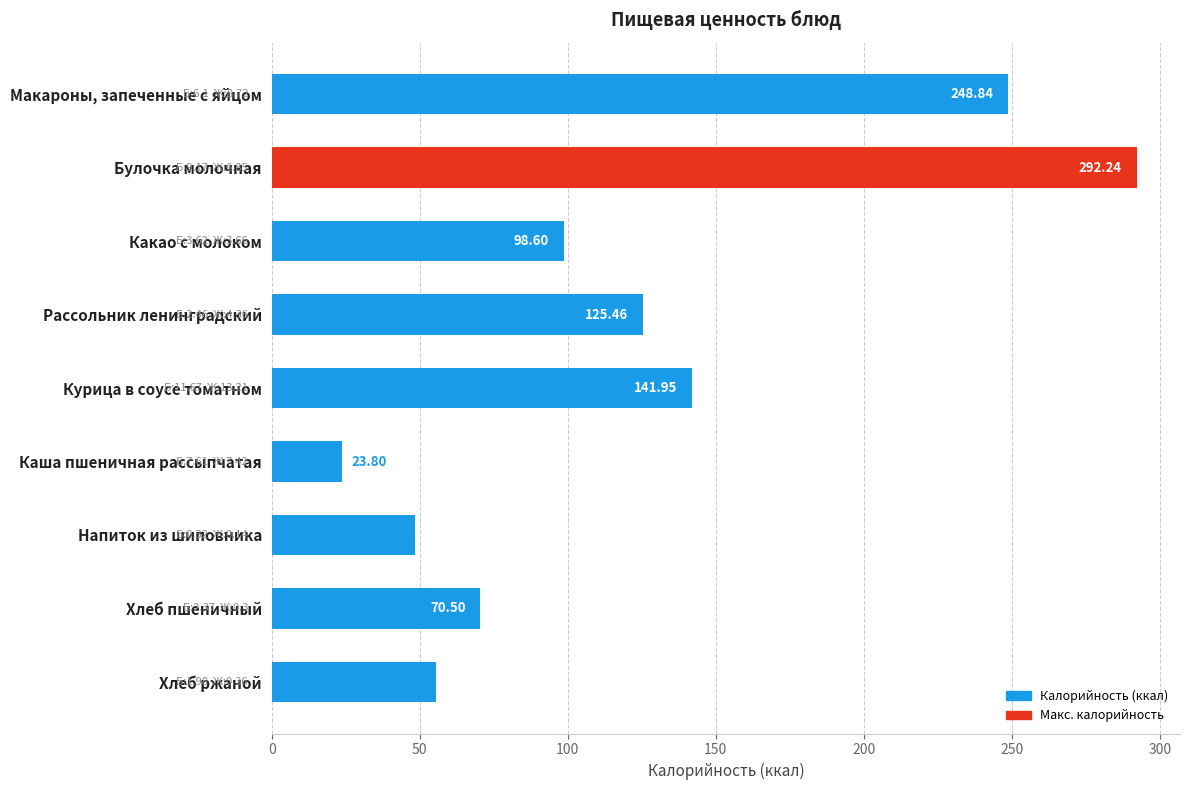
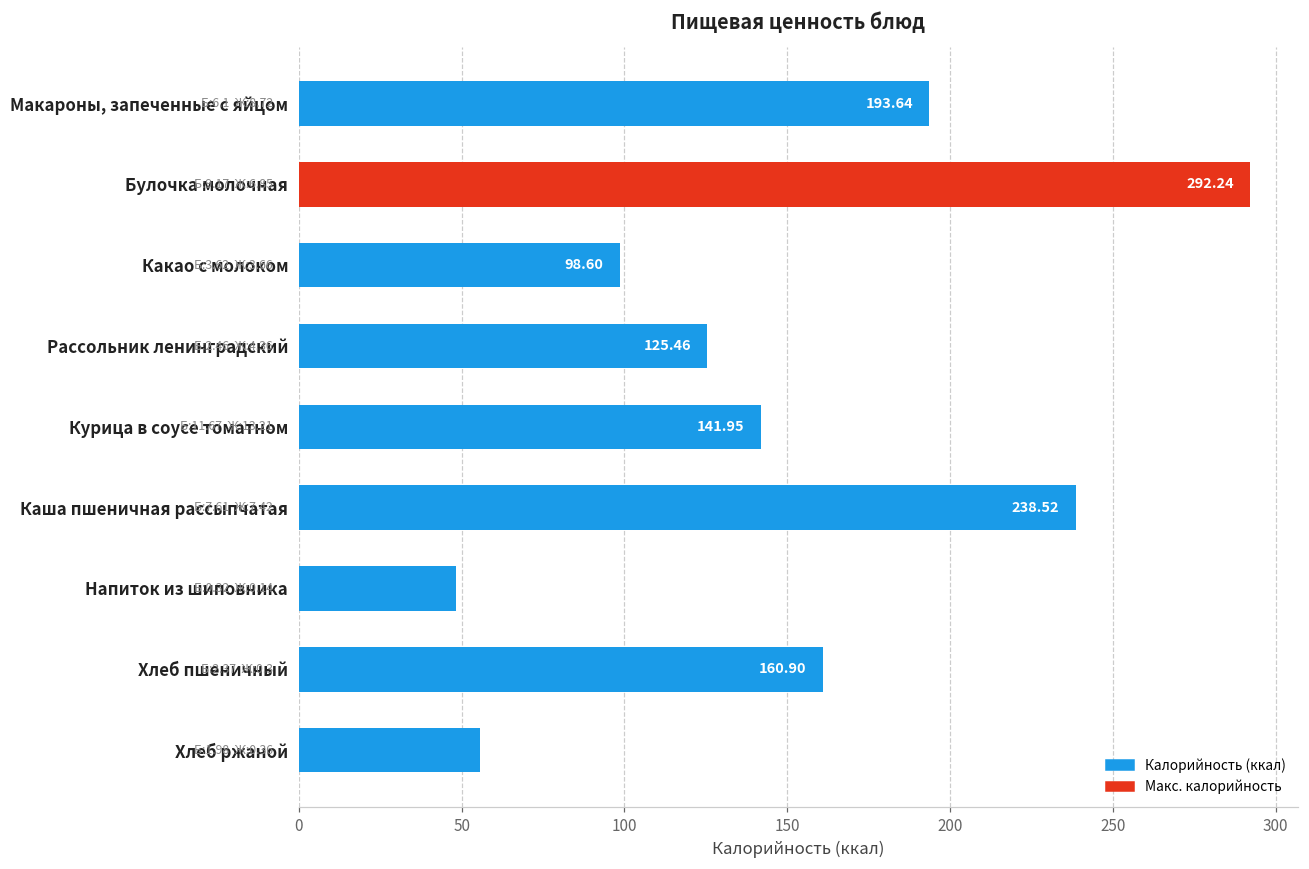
  {
-   "Макароны, запеченные с яйцом": 248.84,
+   "Макароны, запеченные с яйцом": 193.64,
    "Булочка молочная": 292.24,
    "Какао с молоком": 98.60,
    "Рассольник ленинградский": 125.46,
    "Курица в соусе томатном": 141.95,
-   "Каша пшеничная рассыпчатая": 23.80,
-   "Хлеб пшеничный": 70.50
+   "Каша пшеничная рассыпчатая": 238.52,
+   "Хлеб пшеничный": 160.90
  }
